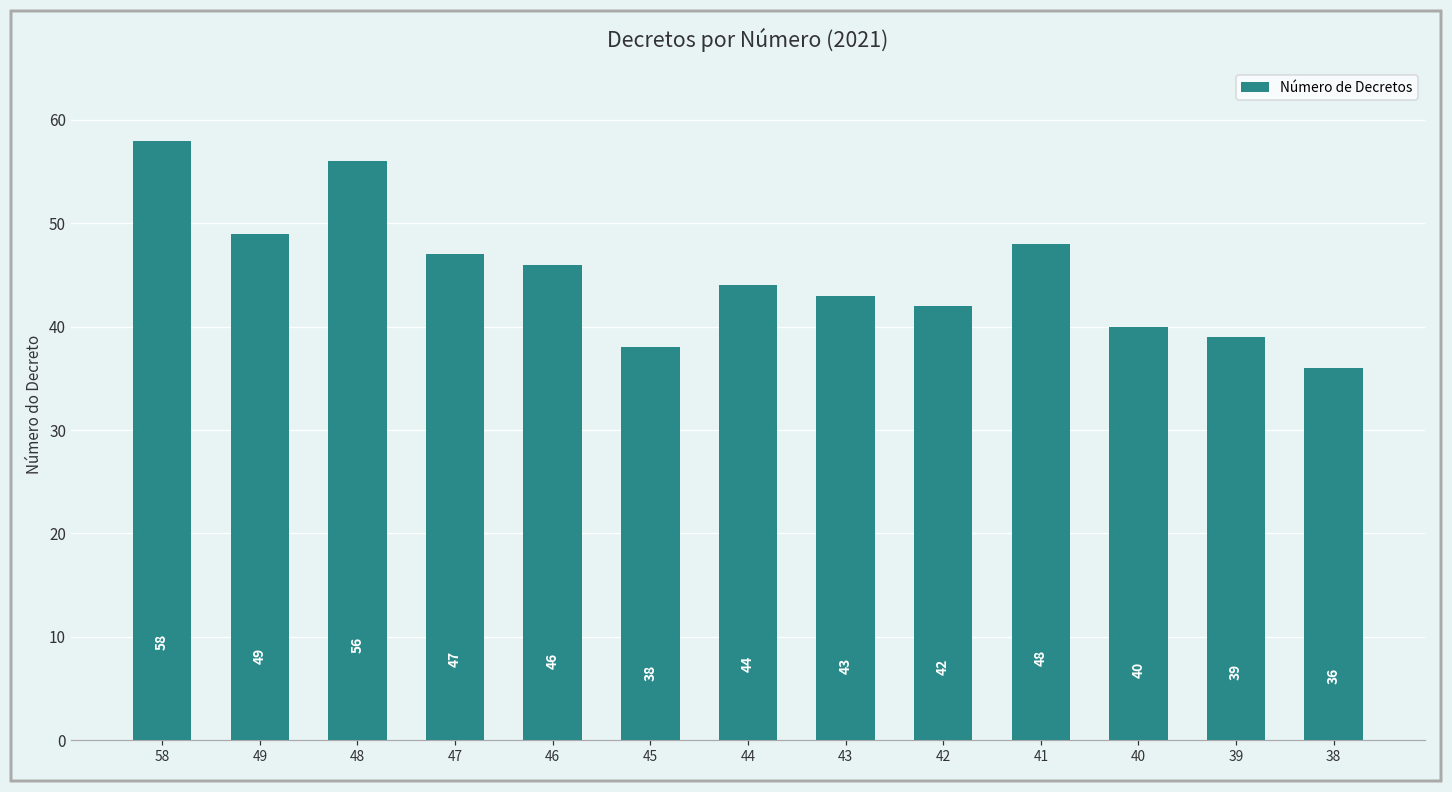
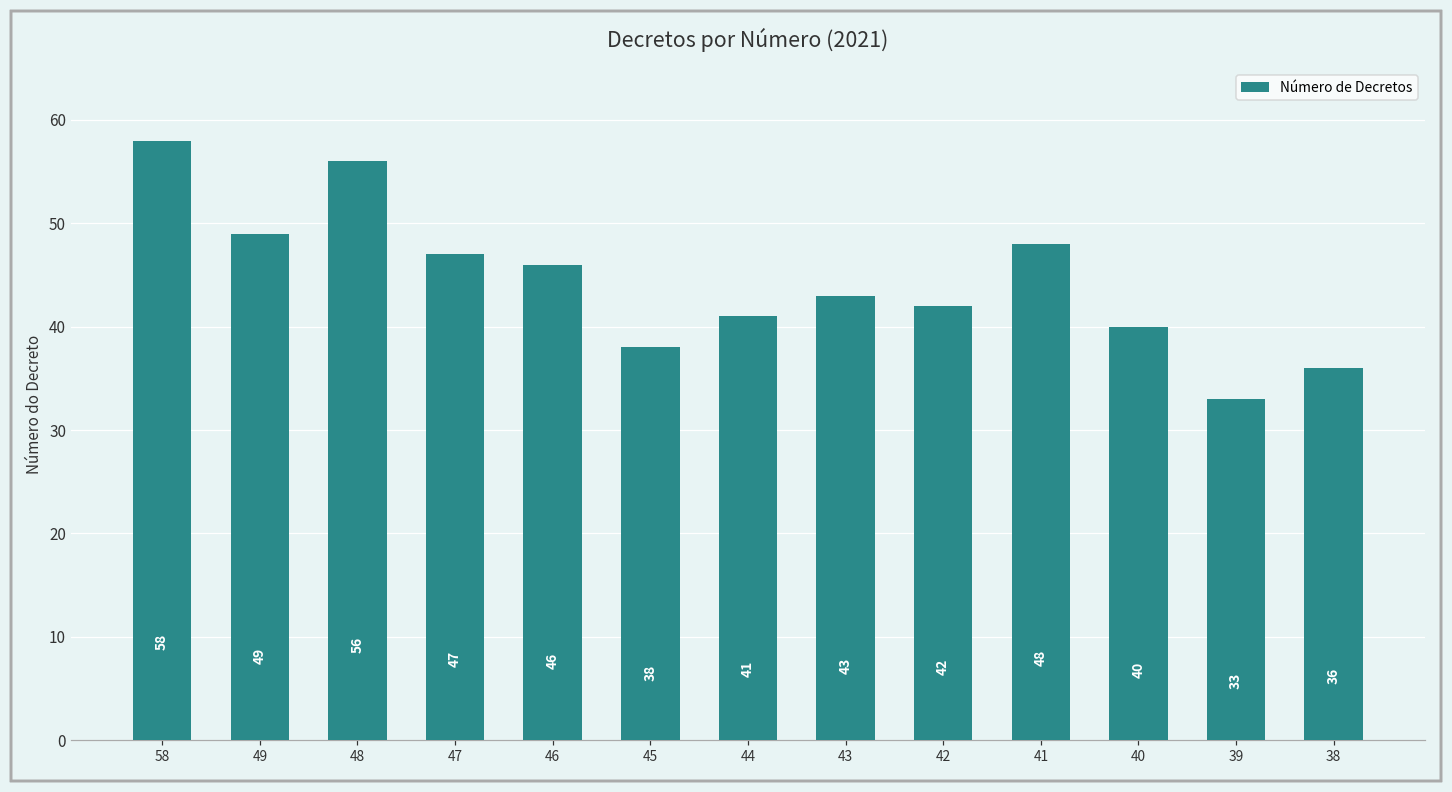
  {
    "58": 58,
    "49": 49,
    "48": 56,
    "47": 47,
    "46": 46,
    "45": 38,
-   "44": 44,
+   "44": 41,
    "43": 43,
    "42": 42,
    "41": 48,
    "40": 40,
-   "39": 39,
+   "39": 33,
    "38": 36
  }
